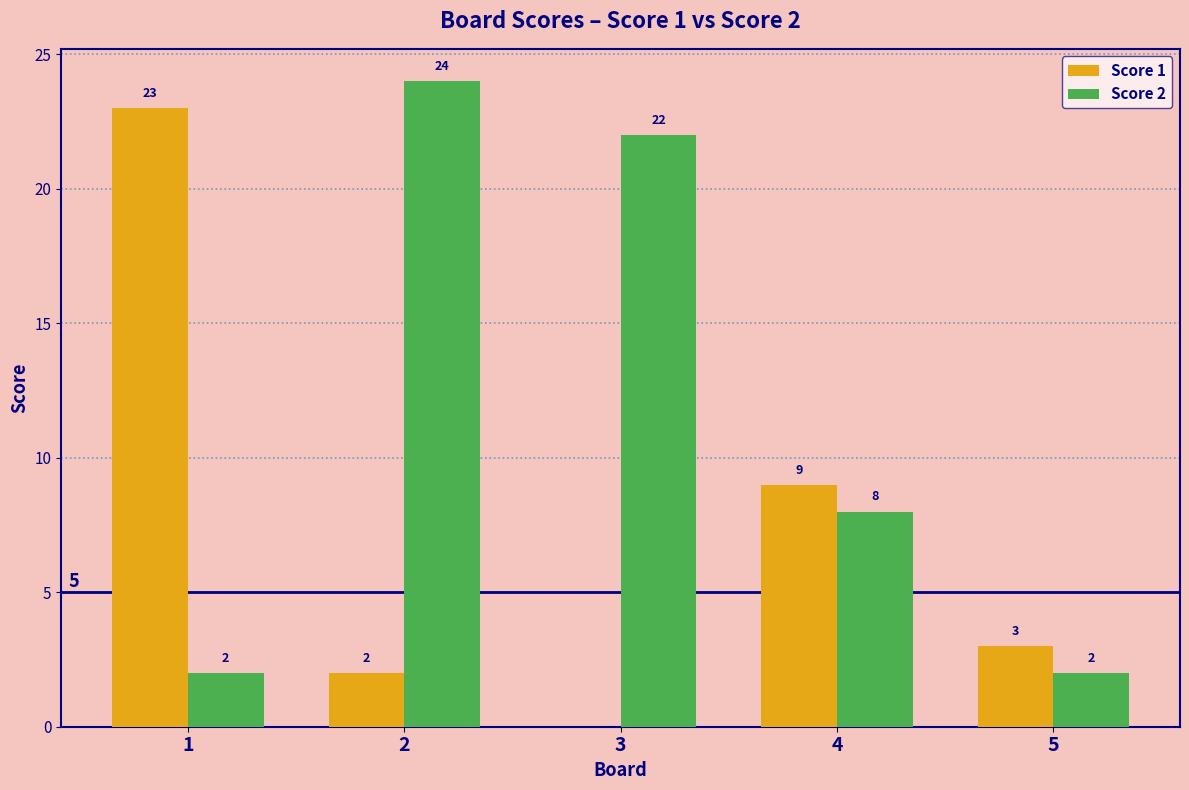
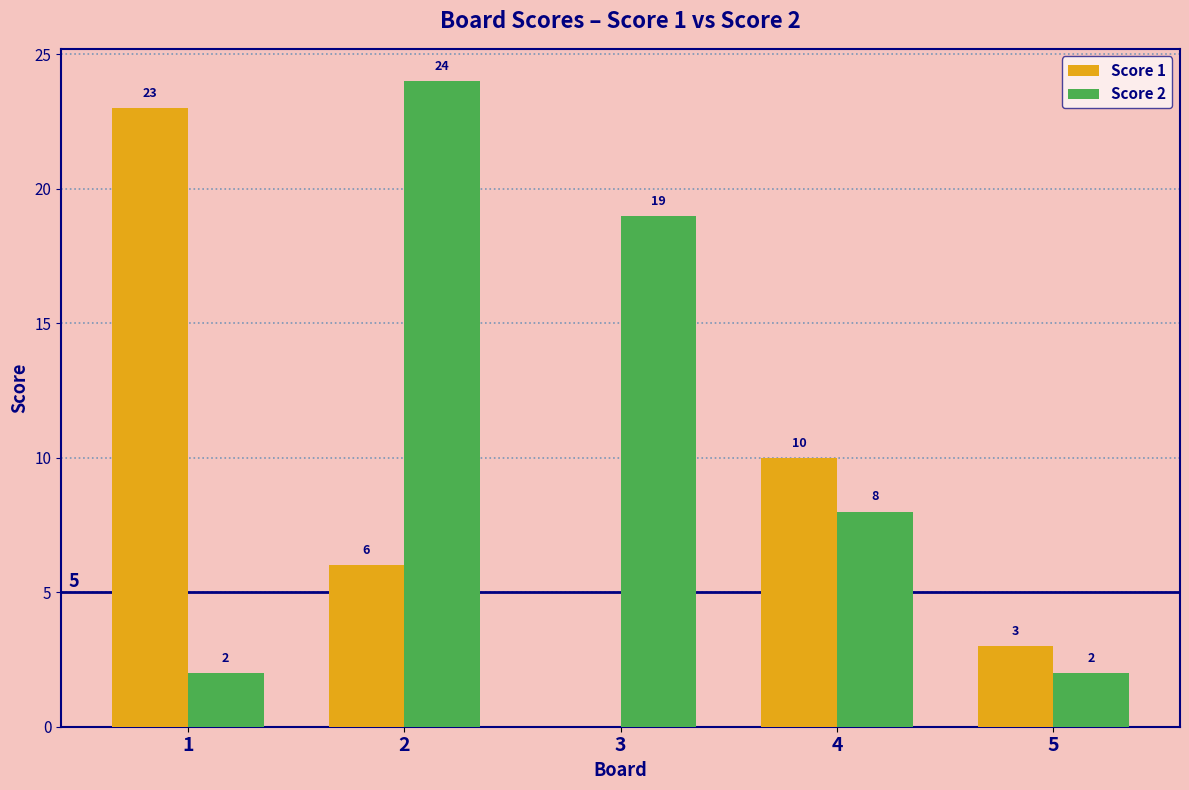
  {
    "Score 1": {
      "1": 23,
-     "2": 2,
-     "4": 9,
+     "2": 6,
+     "4": 10,
      "5": 3
    },
    "Score 2": {
      "1": 2,
      "2": 24,
-     "3": 22,
+     "3": 19,
      "4": 8,
      "5": 2
    }
  }
